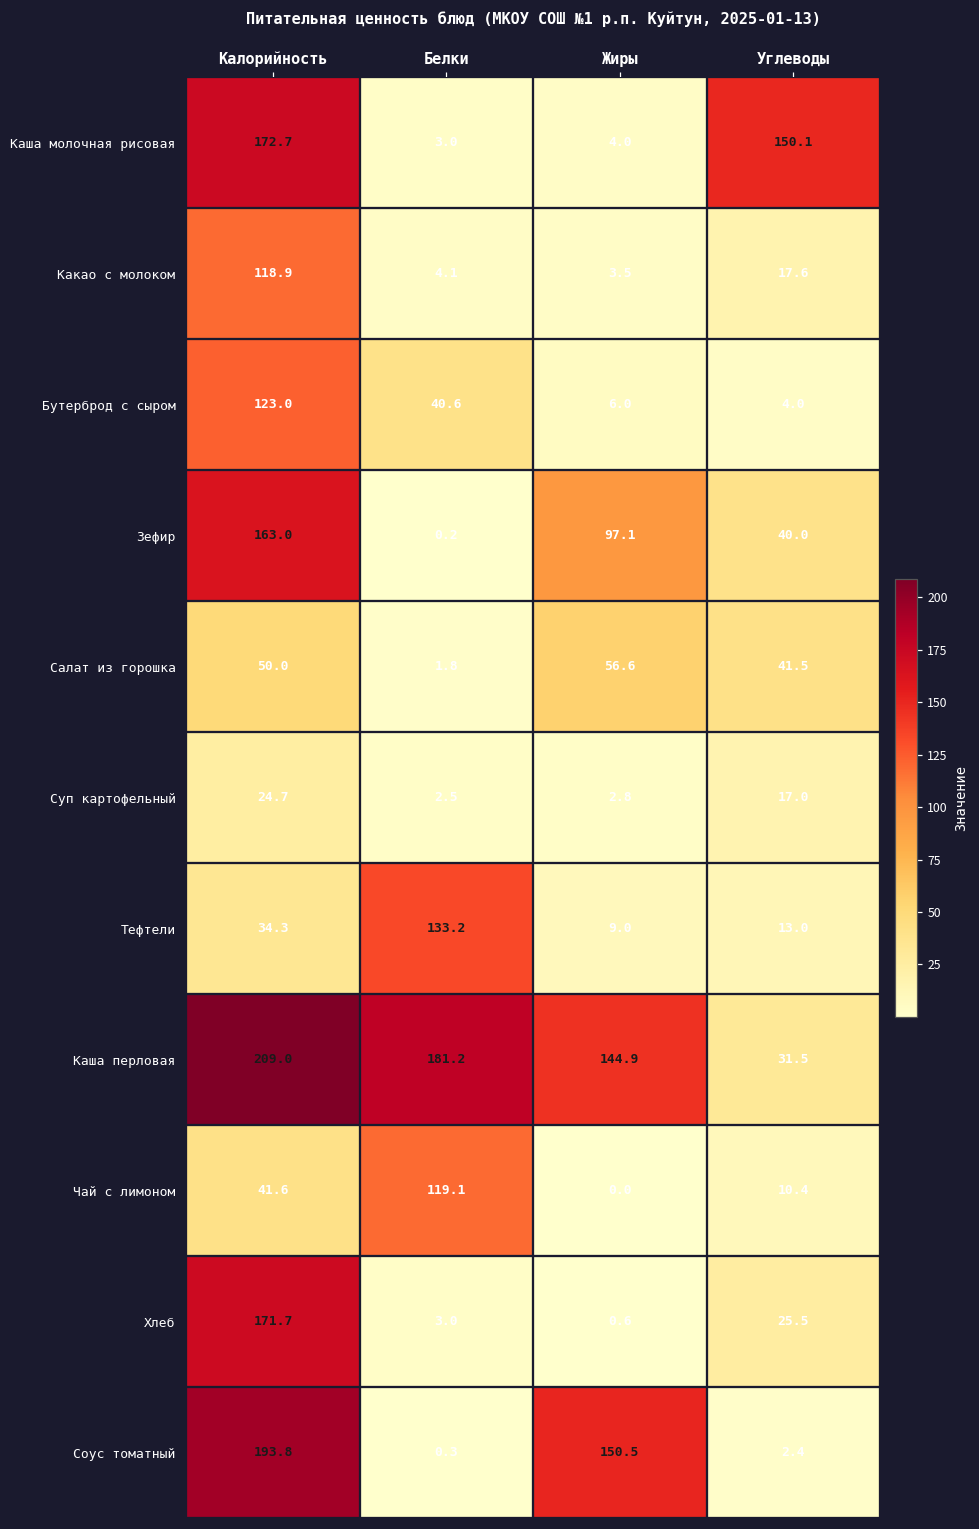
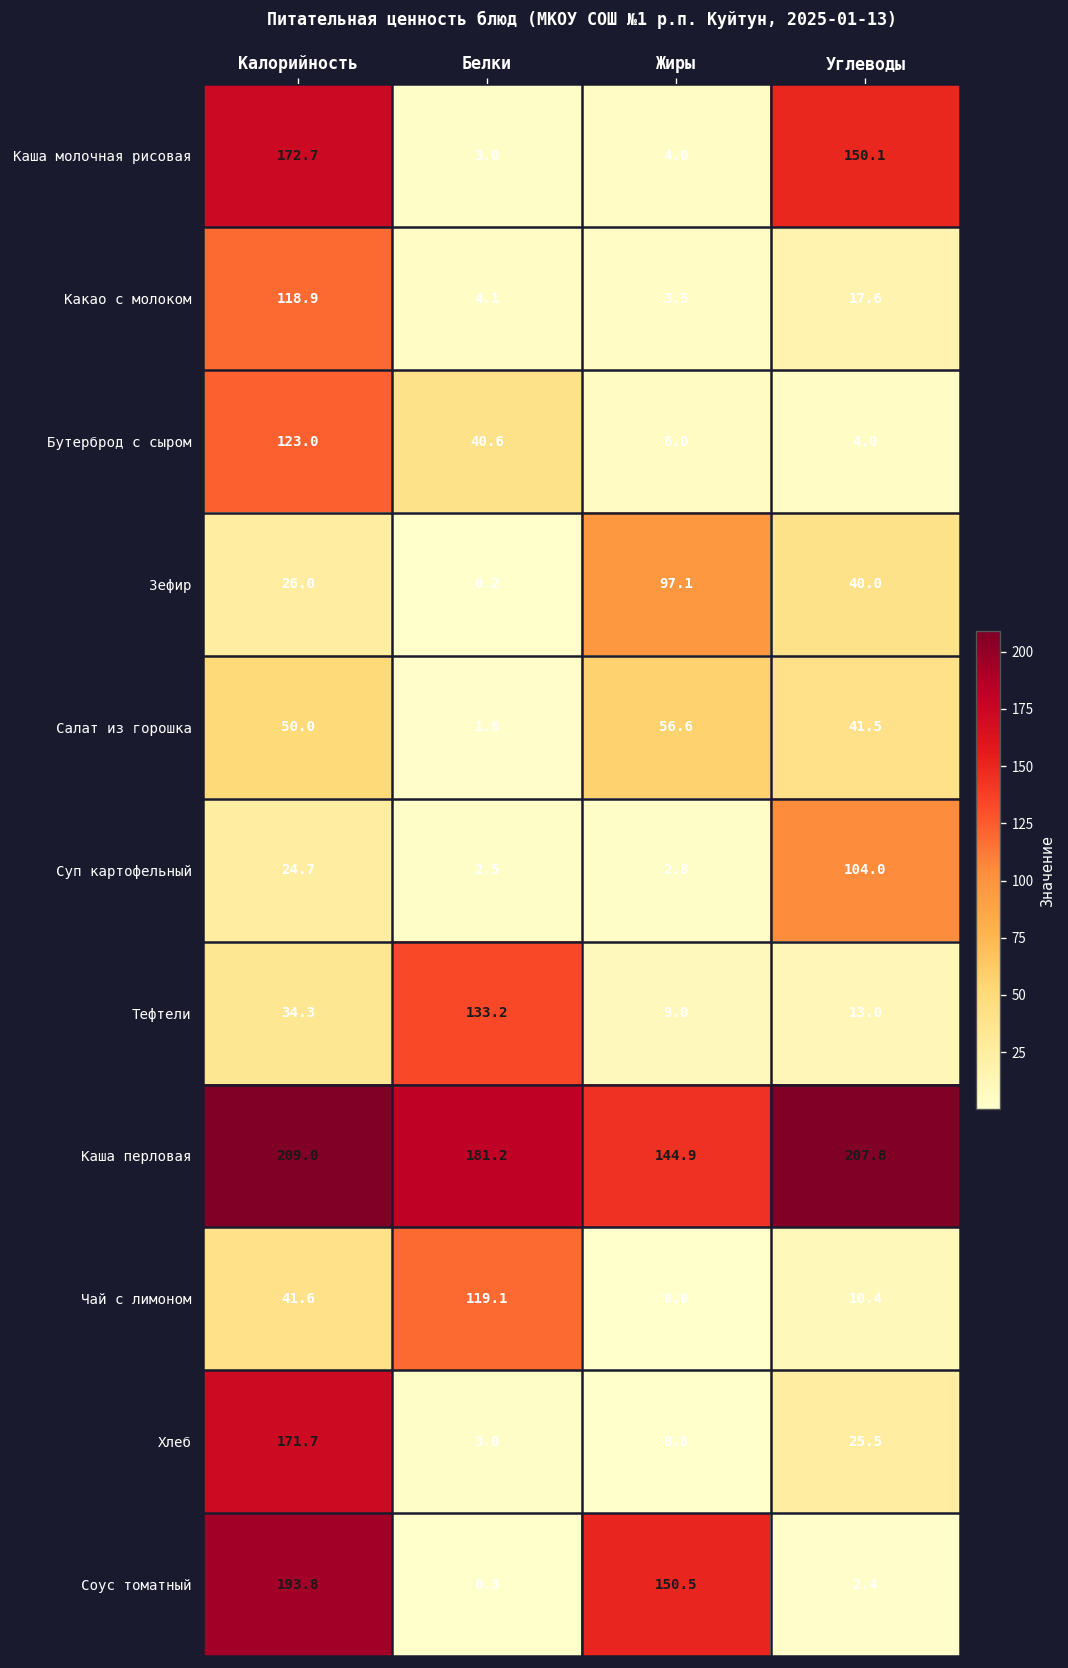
  {
    "Каша молочная рисовая": {
      "Калорийность": 172.7,
      "Белки": 3.0,
      "Жиры": 4.0,
      "Углеводы": 150.1
    },
    "Какао с молоком": {
      "Калорийность": 118.9,
      "Белки": 4.1,
      "Жиры": 3.5,
      "Углеводы": 17.6
    },
    "Бутерброд с сыром": {
      "Калорийность": 123.0,
      "Белки": 40.6,
      "Жиры": 6.0,
      "Углеводы": 4.0
    },
    "Зефир": {
-     "Калорийность": 163.0,
+     "Калорийность": 26.0,
      "Белки": 0.2,
      "Жиры": 97.1,
      "Углеводы": 40.0
    },
    "Салат из горошка": {
      "Калорийность": 50.0,
      "Белки": 1.8,
      "Жиры": 56.6,
      "Углеводы": 41.5
    },
    "Суп картофельный": {
      "Калорийность": 24.7,
      "Белки": 2.5,
      "Жиры": 2.8,
-     "Углеводы": 17.0
+     "Углеводы": 104.0
    },
    "Тефтели": {
      "Калорийность": 34.3,
      "Белки": 133.2,
      "Жиры": 9.0,
      "Углеводы": 13.0
    },
    "Каша перловая": {
      "Калорийность": 209.0,
      "Белки": 181.2,
      "Жиры": 144.9,
-     "Углеводы": 31.5
+     "Углеводы": 207.8
    },
    "Чай с лимоном": {
      "Калорийность": 41.6,
      "Белки": 119.1,
      "Жиры": 0.0,
      "Углеводы": 10.4
    },
    "Хлеб": {
      "Калорийность": 171.7,
      "Белки": 3.0,
      "Жиры": 0.6,
      "Углеводы": 25.5
    },
    "Соус томатный": {
      "Калорийность": 193.8,
      "Белки": 0.3,
      "Жиры": 150.5,
      "Углеводы": 2.4
    }
  }
